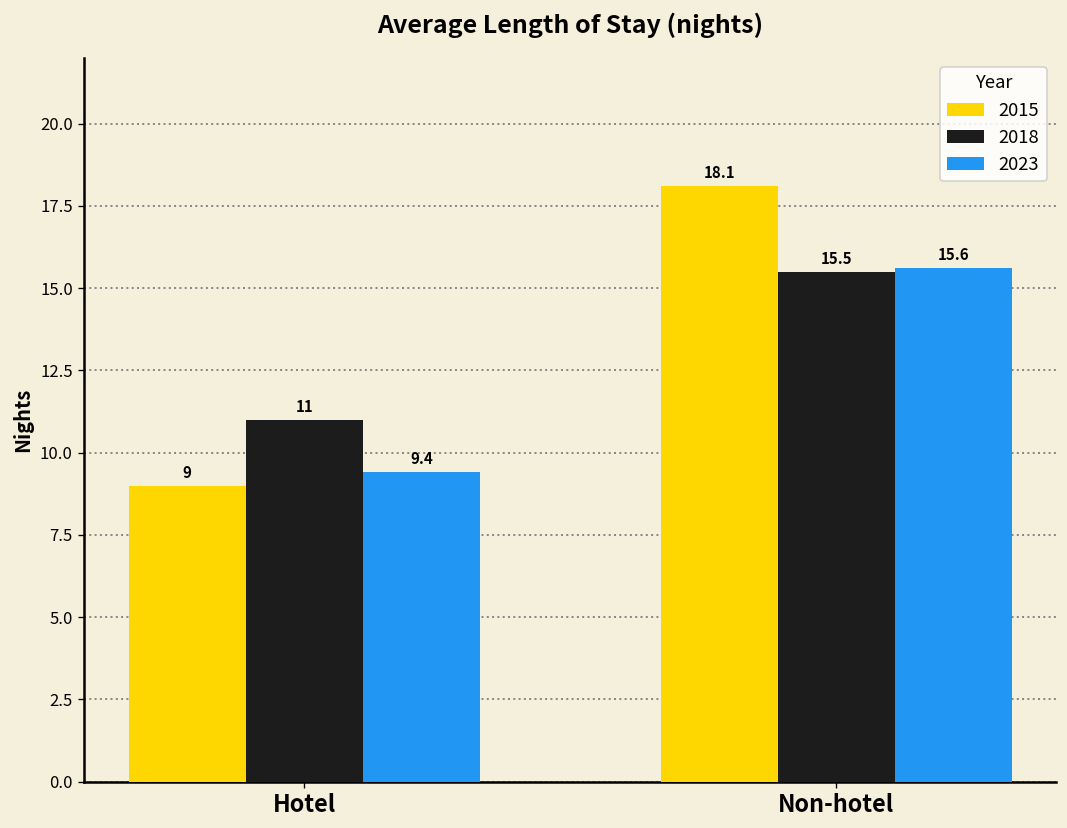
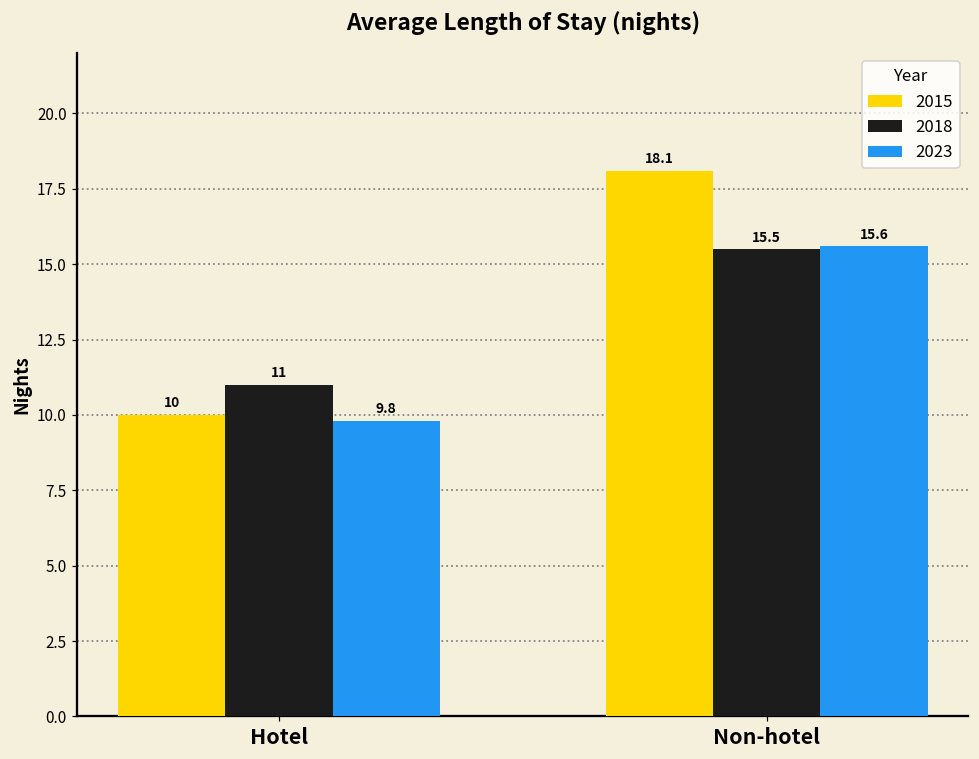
  {
    "2015": {
-     "Hotel": 9,
+     "Hotel": 10,
      "Non-hotel": 18.1
    },
    "2018": {
      "Hotel": 11,
      "Non-hotel": 15.5
    },
    "2023": {
-     "Hotel": 9.4,
+     "Hotel": 9.8,
      "Non-hotel": 15.6
    }
  }
